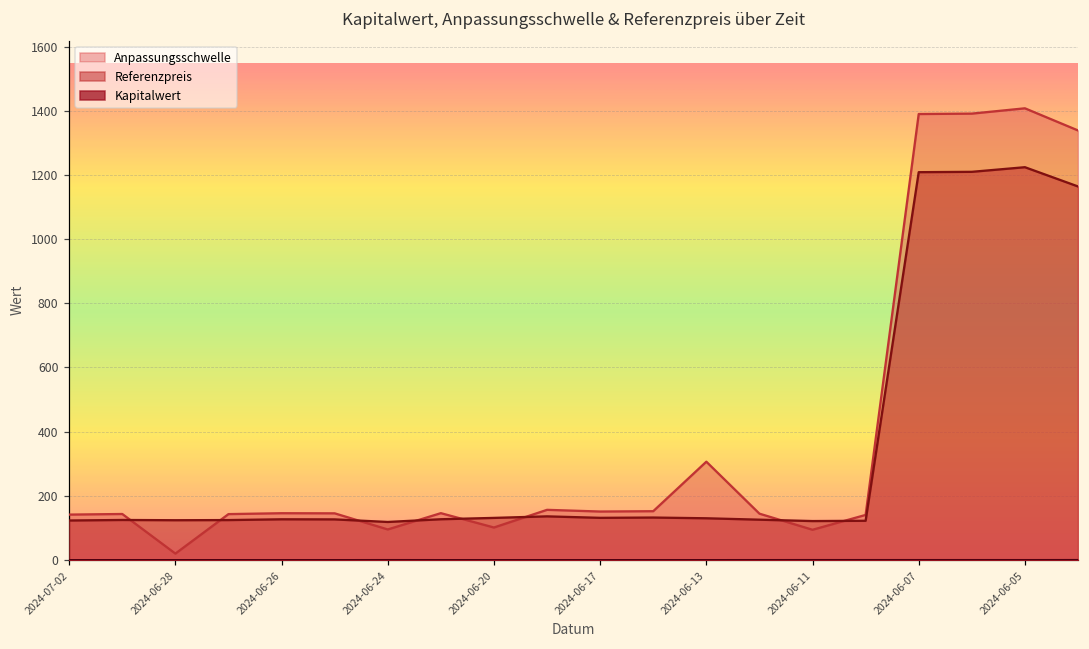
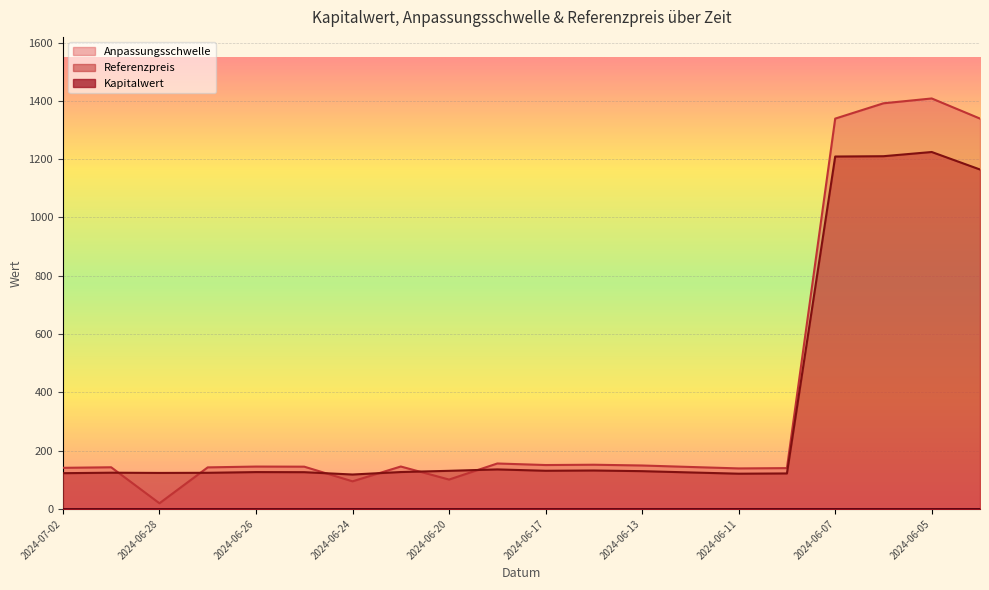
  {
    "Anpassungsschwelle": {
      "2024-07-02": 140,
      "2024-06-28": 20,
      "2024-06-26": 150,
      "2024-06-24": 90,
      "2024-06-20": 100,
      "2024-06-17": 150,
-     "2024-06-13": 310,
-     "2024-06-11": 90,
-     "2024-06-07": 1390,
+     "2024-06-13": 150,
+     "2024-06-11": 140,
+     "2024-06-07": 1340,
      "2024-06-05": 1410
    }
  }
